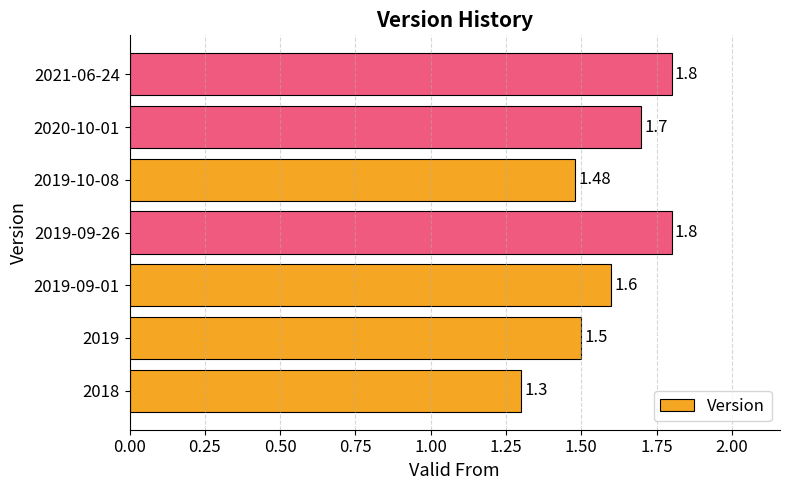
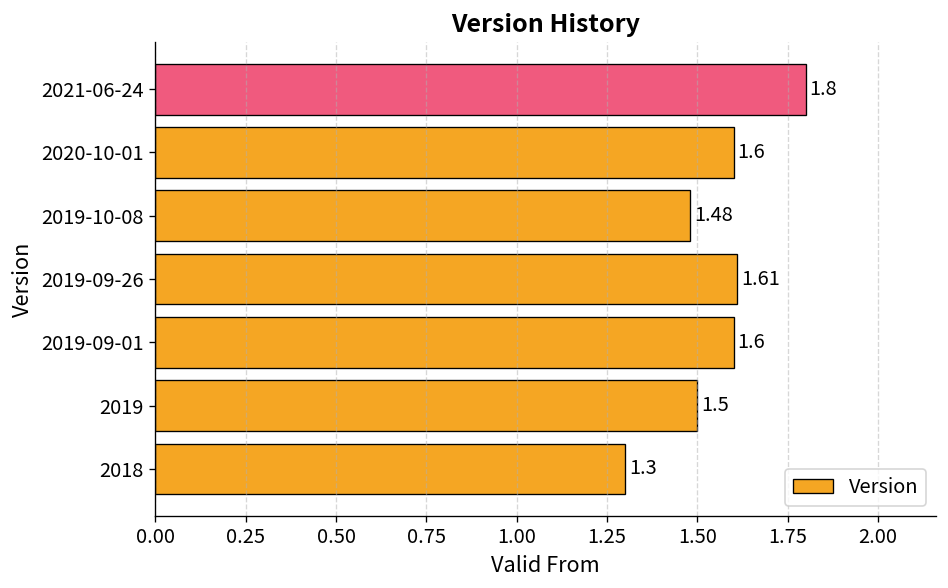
  {
    "2021-06-24": 1.8,
-   "2020-10-01": 1.7,
+   "2020-10-01": 1.6,
    "2019-10-08": 1.48,
-   "2019-09-26": 1.8,
+   "2019-09-26": 1.61,
    "2019-09-01": 1.6,
    "2019": 1.5,
    "2018": 1.3
  }
